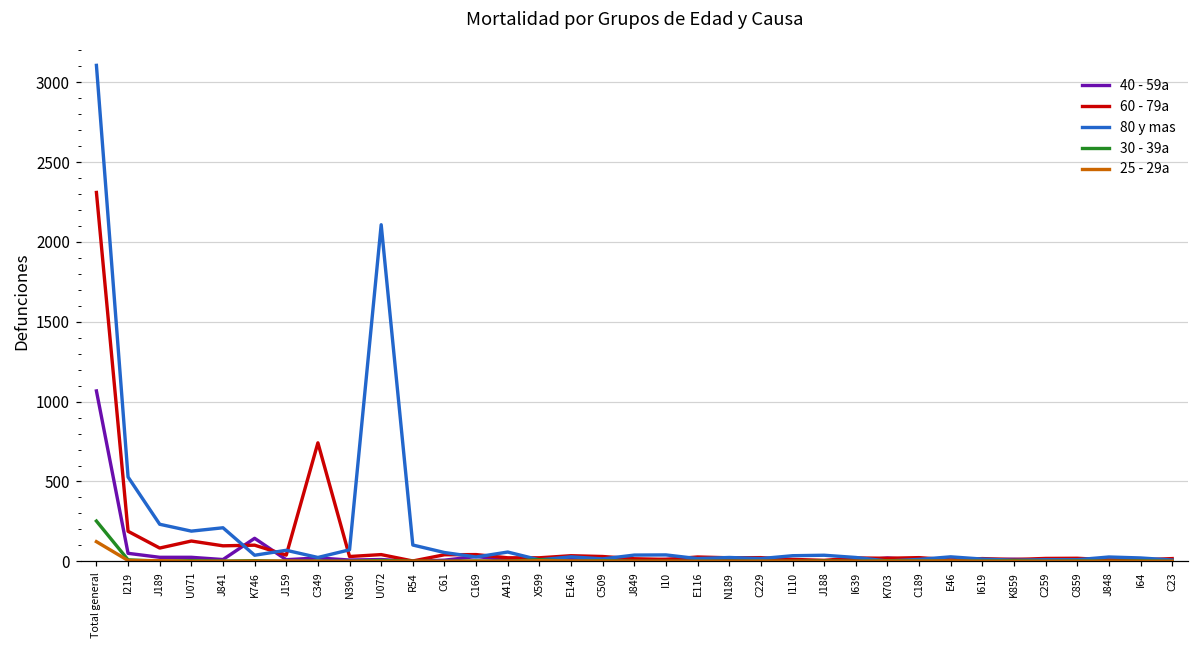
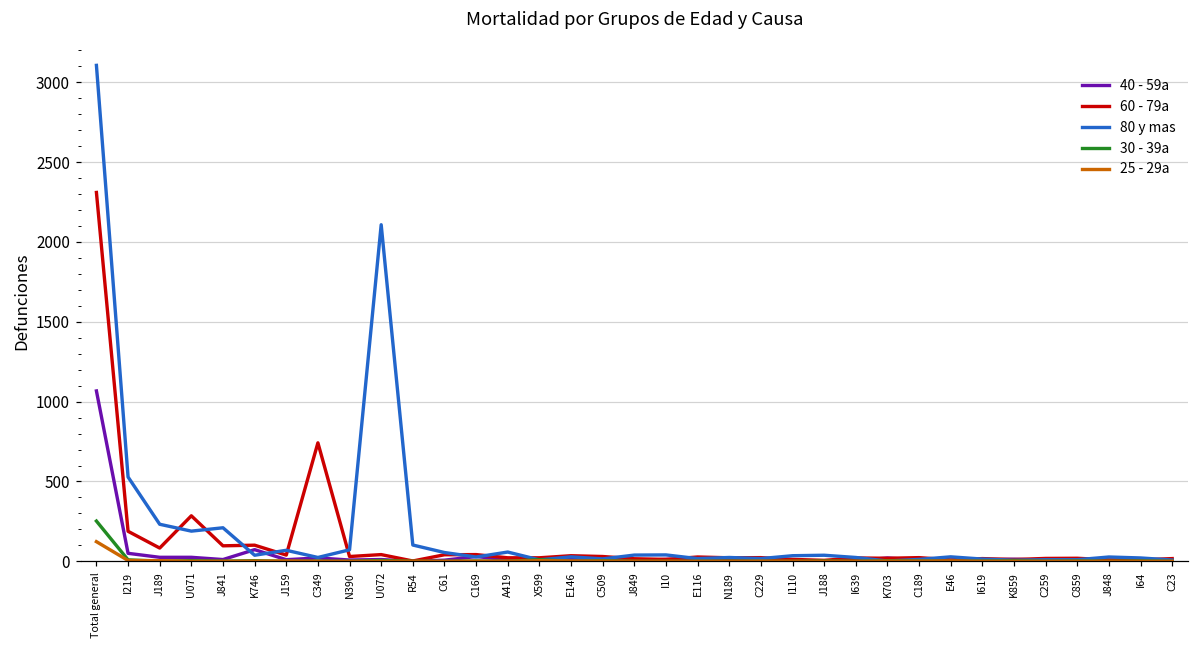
  {
    "40 - 59a": {
      "Total general": 1070,
      "I219": 50,
      "J189": 30,
      "U071": 30,
-     "K746": 140
+     "K746": 70
    },
    "60 - 79a": {
      "Total general": 2310,
      "I219": 190,
      "J189": 80,
-     "U071": 130,
+     "U071": 290,
      "J841": 100,
      "K746": 100,
      "J159": 40,
      "C349": 740,
      "N390": 30,
      "U072": 40
    },
    "80 y mas": {
      "Total general": 3110,
      "I219": 530,
      "J189": 230,
      "U071": 190,
      "J841": 210,
      "K746": 40,
      "J159": 70,
      "N390": 70,
      "U072": 2110,
      "R54": 100,
      "A419": 60,
      "J849": 40,
      "I10": 40,
      "I110": 40,
      "J188": 40,
      "E46": 30,
      "J848": 30
    },
    "30 - 39a": {
      "Total general": 250
    },
    "25 - 29a": {
      "Total general": 120
    }
  }
